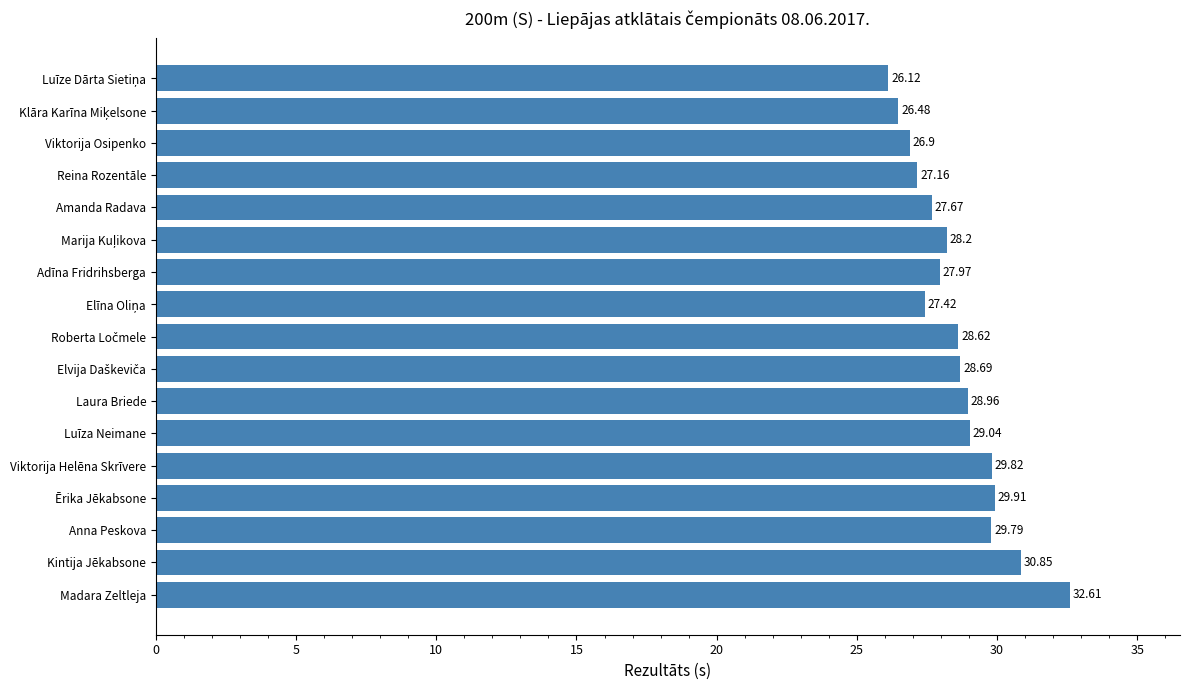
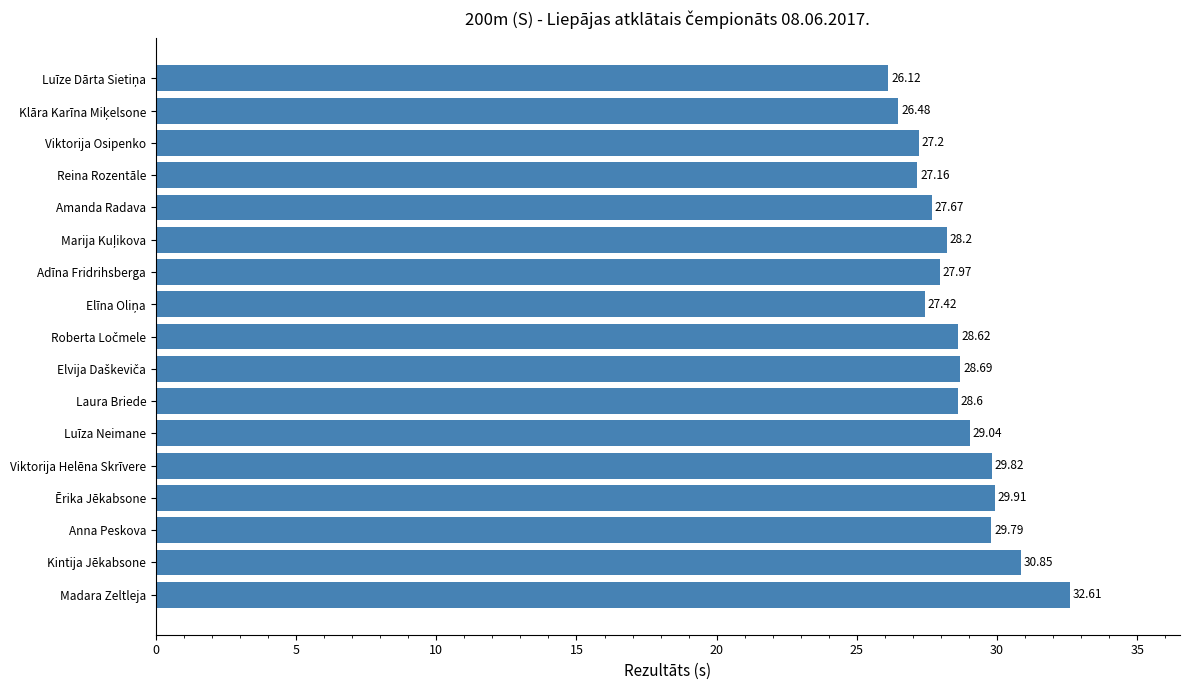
  {
    "Luīze Dārta Sietiņa": 26.12,
    "Klāra Karīna Miķelsone": 26.48,
-   "Viktorija Osipenko": 26.9,
+   "Viktorija Osipenko": 27.2,
    "Reina Rozentāle": 27.16,
    "Amanda Radava": 27.67,
    "Marija Kuļikova": 28.2,
    "Adīna Fridrihsberga": 27.97,
    "Elīna Oliņa": 27.42,
    "Roberta Ločmele": 28.62,
    "Elvija Daškeviča": 28.69,
-   "Laura Briede": 28.96,
+   "Laura Briede": 28.6,
    "Luīza Neimane": 29.04,
    "Viktorija Helēna Skrīvere": 29.82,
    "Ērika Jēkabsone": 29.91,
    "Anna Peskova": 29.79,
    "Kintija Jēkabsone": 30.85,
    "Madara Zeltleja": 32.61
  }
